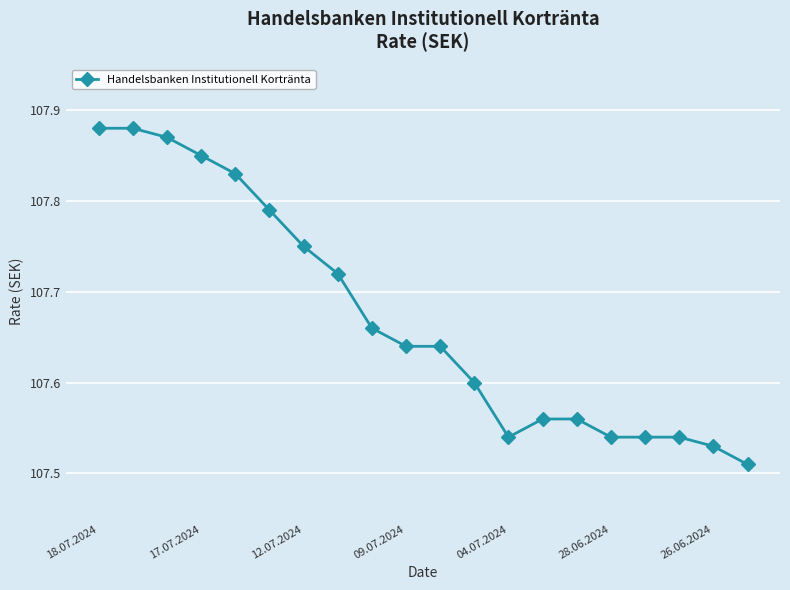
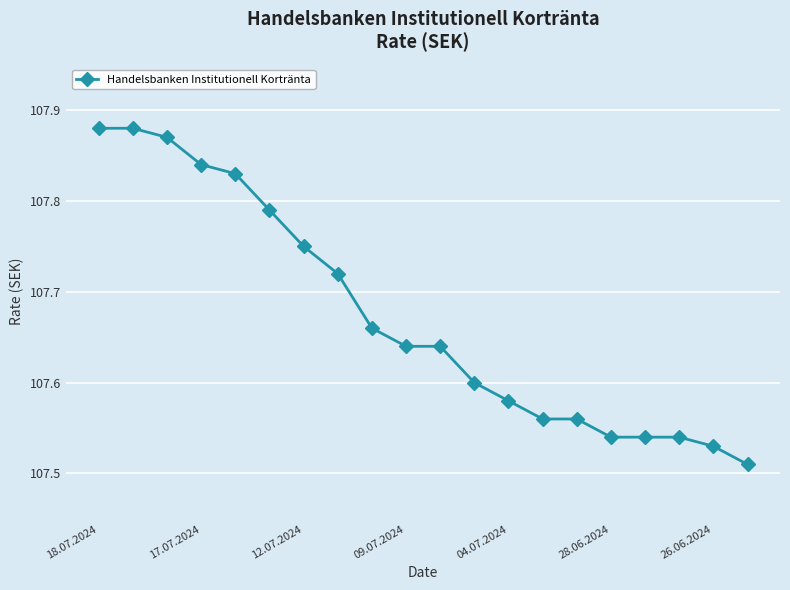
  {
    "18.07.2024": 107.88,
-   "17.07.2024": 107.85,
+   "17.07.2024": 107.84,
    "12.07.2024": 107.75,
    "09.07.2024": 107.64,
-   "04.07.2024": 107.54,
+   "04.07.2024": 107.58,
    "28.06.2024": 107.54,
    "26.06.2024": 107.53
  }
